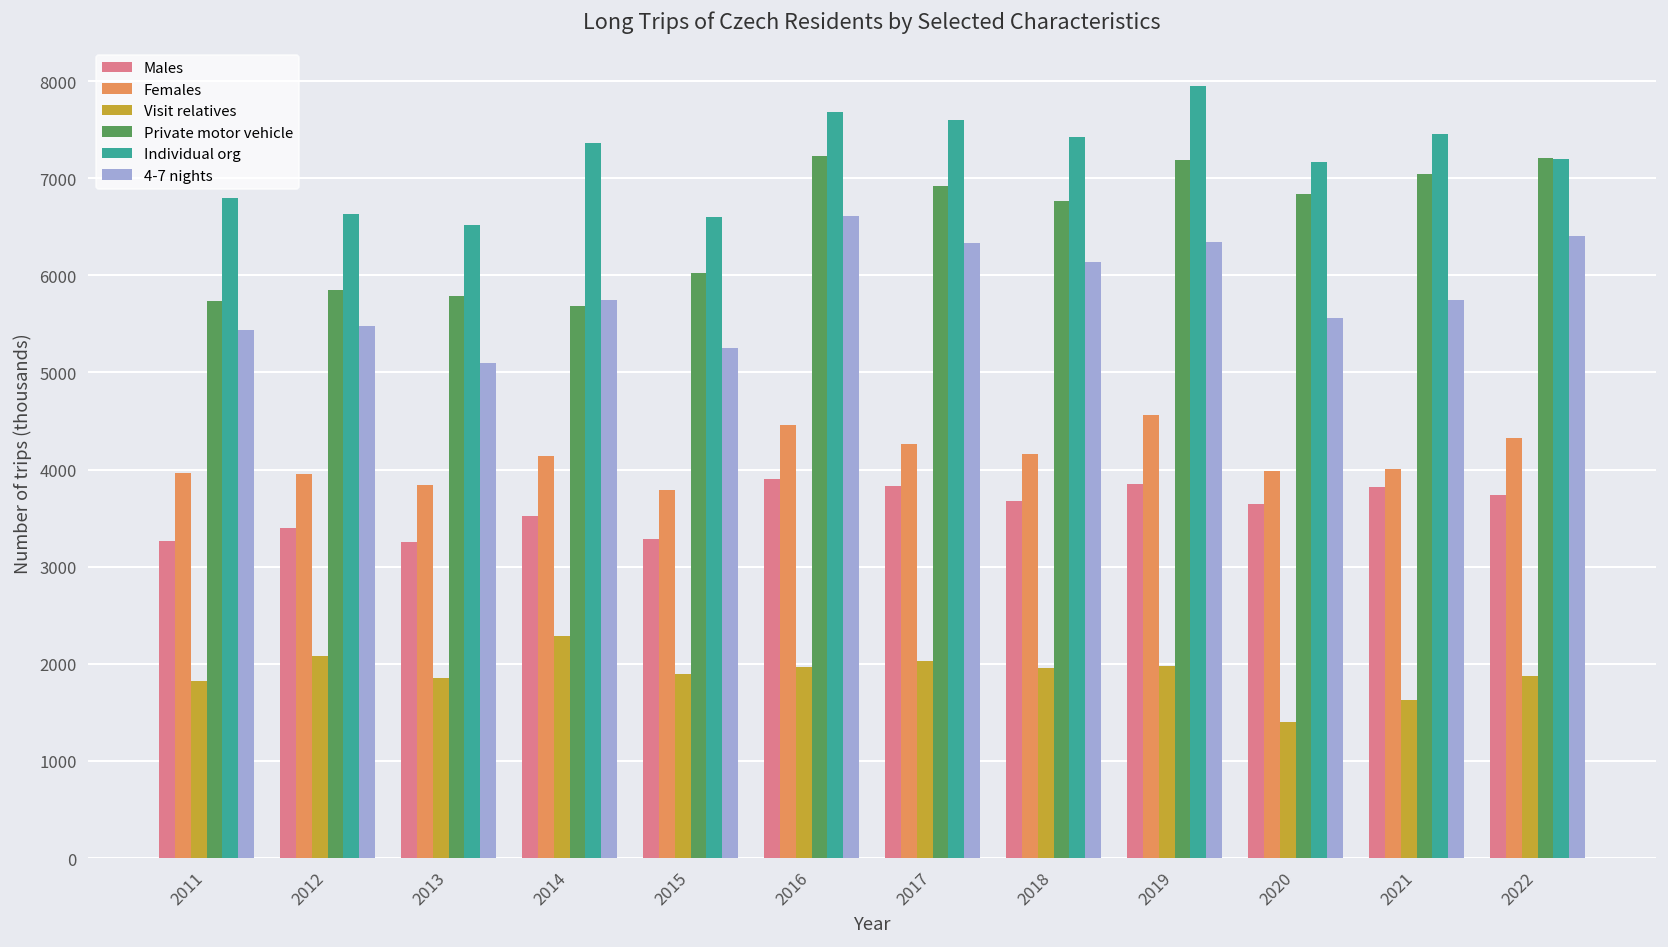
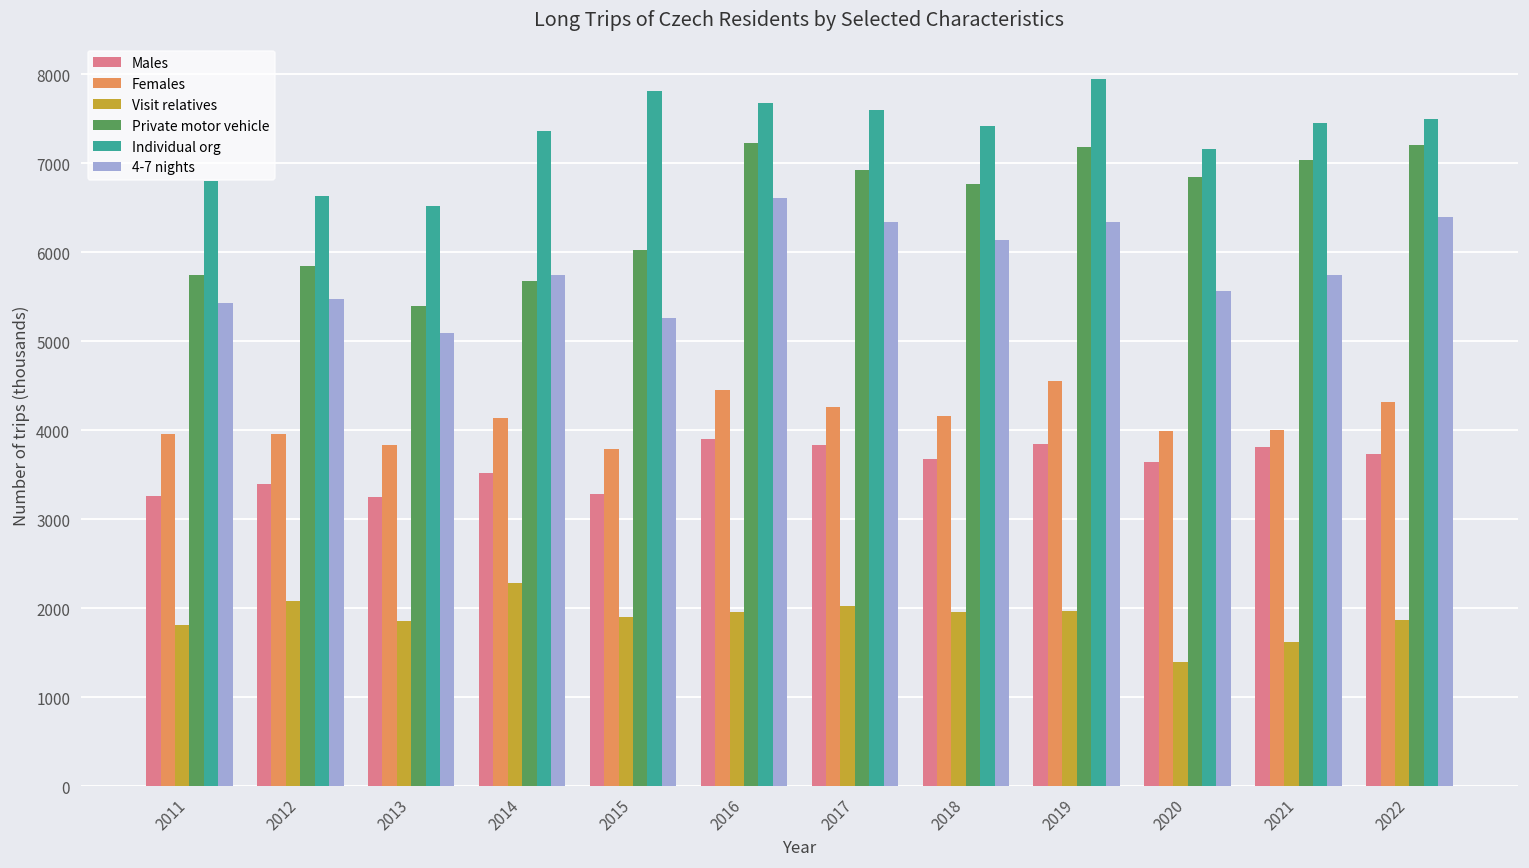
  {
    "Private motor vehicle": {
      "2011": 5700,
      "2012": 5900,
-     "2013": 5800,
+     "2013": 5400,
      "2014": 5700,
      "2015": 6000,
      "2016": 7200,
      "2017": 6900,
      "2018": 6800,
      "2019": 7200,
      "2020": 6800,
      "2021": 7000,
      "2022": 7200
    },
    "Individual org": {
      "2012": 6600,
      "2013": 6500,
      "2014": 7400,
-     "2015": 6600,
+     "2015": 7800,
      "2016": 7700,
      "2017": 7600,
      "2018": 7400,
      "2019": 7900,
      "2020": 7200,
      "2021": 7500,
-     "2022": 7200
+     "2022": 7500
    },
    "4-7 nights": {
      "2011": 5400,
      "2012": 5500,
      "2013": 5100,
      "2014": 5700,
      "2015": 5300,
      "2016": 6600,
      "2017": 6300,
      "2018": 6100,
      "2019": 6300,
      "2020": 5600,
      "2021": 5700,
      "2022": 6400
    }
  }
